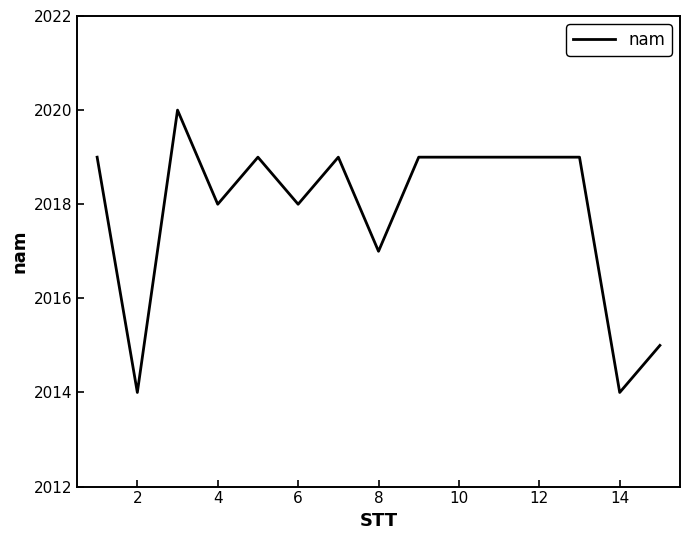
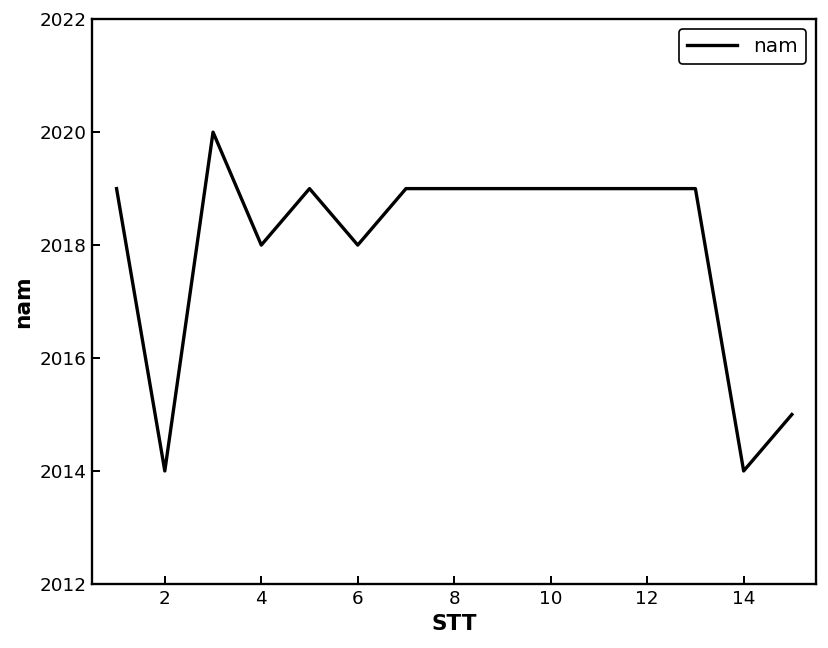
  {
    "2": 2014,
    "4": 2018,
    "6": 2018,
-   "8": 2017,
+   "8": 2019,
    "10": 2019,
    "12": 2019,
    "14": 2014
  }
